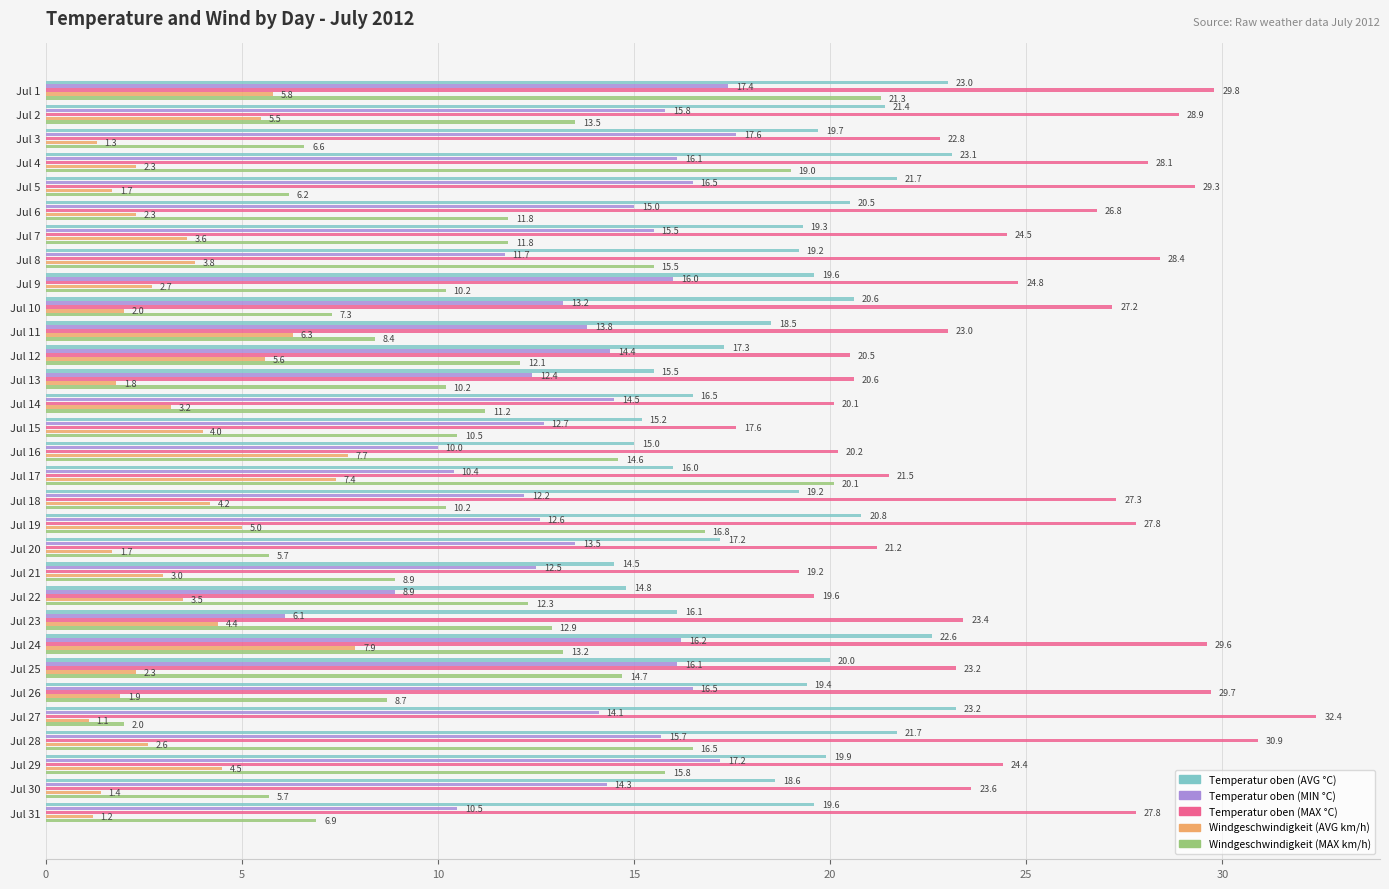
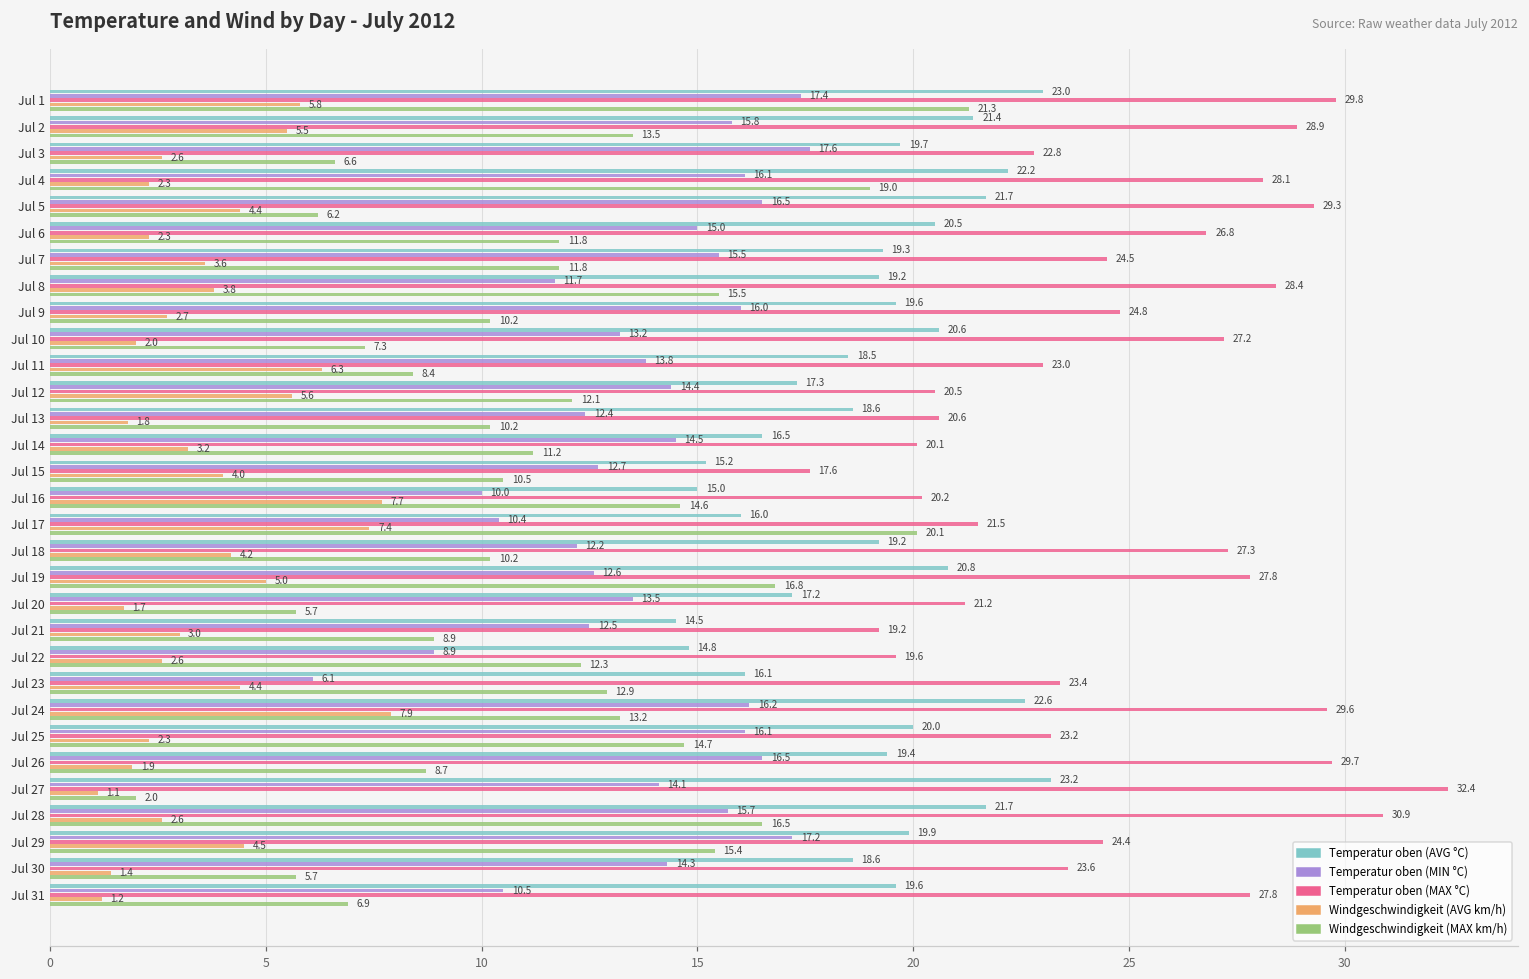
  {
    "Temperatur oben (AVG °C)": {
      "Jul 1": 23.0,
      "Jul 2": 21.4,
      "Jul 3": 19.7,
-     "Jul 4": 23.1,
+     "Jul 4": 22.2,
      "Jul 5": 21.7,
      "Jul 6": 20.5,
      "Jul 7": 19.3,
      "Jul 8": 19.2,
      "Jul 9": 19.6,
      "Jul 10": 20.6,
      "Jul 11": 18.5,
      "Jul 12": 17.3,
-     "Jul 13": 15.5,
+     "Jul 13": 18.6,
      "Jul 14": 16.5,
      "Jul 15": 15.2,
      "Jul 16": 15.0,
      "Jul 17": 16.0,
      "Jul 18": 19.2,
      "Jul 19": 20.8,
      "Jul 20": 17.2,
      "Jul 21": 14.5,
      "Jul 22": 14.8,
      "Jul 23": 16.1,
      "Jul 24": 22.6,
      "Jul 25": 20.0,
      "Jul 26": 19.4,
      "Jul 27": 23.2,
      "Jul 28": 21.7,
      "Jul 29": 19.9,
      "Jul 30": 18.6,
      "Jul 31": 19.6
    },
    "Temperatur oben (MIN °C)": {
      "Jul 1": 17.4,
      "Jul 2": 15.8,
      "Jul 3": 17.6,
      "Jul 4": 16.1,
      "Jul 5": 16.5,
      "Jul 6": 15.0,
      "Jul 7": 15.5,
      "Jul 8": 11.7,
      "Jul 9": 16.0,
      "Jul 10": 13.2,
      "Jul 11": 13.8,
      "Jul 12": 14.4,
      "Jul 13": 12.4,
      "Jul 14": 14.5,
      "Jul 15": 12.7,
      "Jul 16": 10.0,
      "Jul 17": 10.4,
      "Jul 18": 12.2,
      "Jul 19": 12.6,
      "Jul 20": 13.5,
      "Jul 21": 12.5,
      "Jul 22": 8.9,
      "Jul 23": 6.1,
      "Jul 24": 16.2,
      "Jul 25": 16.1,
      "Jul 26": 16.5,
      "Jul 27": 14.1,
      "Jul 28": 15.7,
      "Jul 29": 17.2,
      "Jul 30": 14.3,
      "Jul 31": 10.5
    },
    "Temperatur oben (MAX °C)": {
      "Jul 1": 29.8,
      "Jul 2": 28.9,
      "Jul 3": 22.8,
      "Jul 4": 28.1,
      "Jul 5": 29.3,
      "Jul 6": 26.8,
      "Jul 7": 24.5,
      "Jul 8": 28.4,
      "Jul 9": 24.8,
      "Jul 10": 27.2,
      "Jul 11": 23.0,
      "Jul 12": 20.5,
      "Jul 13": 20.6,
      "Jul 14": 20.1,
      "Jul 15": 17.6,
      "Jul 16": 20.2,
      "Jul 17": 21.5,
      "Jul 18": 27.3,
      "Jul 19": 27.8,
      "Jul 20": 21.2,
      "Jul 21": 19.2,
      "Jul 22": 19.6,
      "Jul 23": 23.4,
      "Jul 24": 29.6,
      "Jul 25": 23.2,
      "Jul 26": 29.7,
      "Jul 27": 32.4,
      "Jul 28": 30.9,
      "Jul 29": 24.4,
      "Jul 30": 23.6,
      "Jul 31": 27.8
    },
    "Windgeschwindigkeit (AVG km/h)": {
      "Jul 1": 5.8,
      "Jul 2": 5.5,
-     "Jul 3": 1.3,
+     "Jul 3": 2.6,
      "Jul 4": 2.3,
-     "Jul 5": 1.7,
+     "Jul 5": 4.4,
      "Jul 6": 2.3,
      "Jul 7": 3.6,
      "Jul 8": 3.8,
      "Jul 9": 2.7,
      "Jul 10": 2.0,
      "Jul 11": 6.3,
      "Jul 12": 5.6,
      "Jul 13": 1.8,
      "Jul 14": 3.2,
      "Jul 15": 4.0,
      "Jul 16": 7.7,
      "Jul 17": 7.4,
      "Jul 18": 4.2,
      "Jul 19": 5.0,
      "Jul 20": 1.7,
      "Jul 21": 3.0,
-     "Jul 22": 3.5,
+     "Jul 22": 2.6,
      "Jul 23": 4.4,
      "Jul 24": 7.9,
      "Jul 25": 2.3,
      "Jul 26": 1.9,
      "Jul 27": 1.1,
      "Jul 28": 2.6,
      "Jul 29": 4.5,
      "Jul 30": 1.4,
      "Jul 31": 1.2
    },
    "Windgeschwindigkeit (MAX km/h)": {
      "Jul 1": 21.3,
      "Jul 2": 13.5,
      "Jul 3": 6.6,
      "Jul 4": 19.0,
      "Jul 5": 6.2,
      "Jul 6": 11.8,
      "Jul 7": 11.8,
      "Jul 8": 15.5,
      "Jul 9": 10.2,
      "Jul 10": 7.3,
      "Jul 11": 8.4,
      "Jul 12": 12.1,
      "Jul 13": 10.2,
      "Jul 14": 11.2,
      "Jul 15": 10.5,
      "Jul 16": 14.6,
      "Jul 17": 20.1,
      "Jul 18": 10.2,
      "Jul 19": 16.8,
      "Jul 20": 5.7,
      "Jul 21": 8.9,
      "Jul 22": 12.3,
      "Jul 23": 12.9,
      "Jul 24": 13.2,
      "Jul 25": 14.7,
      "Jul 26": 8.7,
      "Jul 27": 2.0,
      "Jul 28": 16.5,
-     "Jul 29": 15.8,
+     "Jul 29": 15.4,
      "Jul 30": 5.7,
      "Jul 31": 6.9
    }
  }
